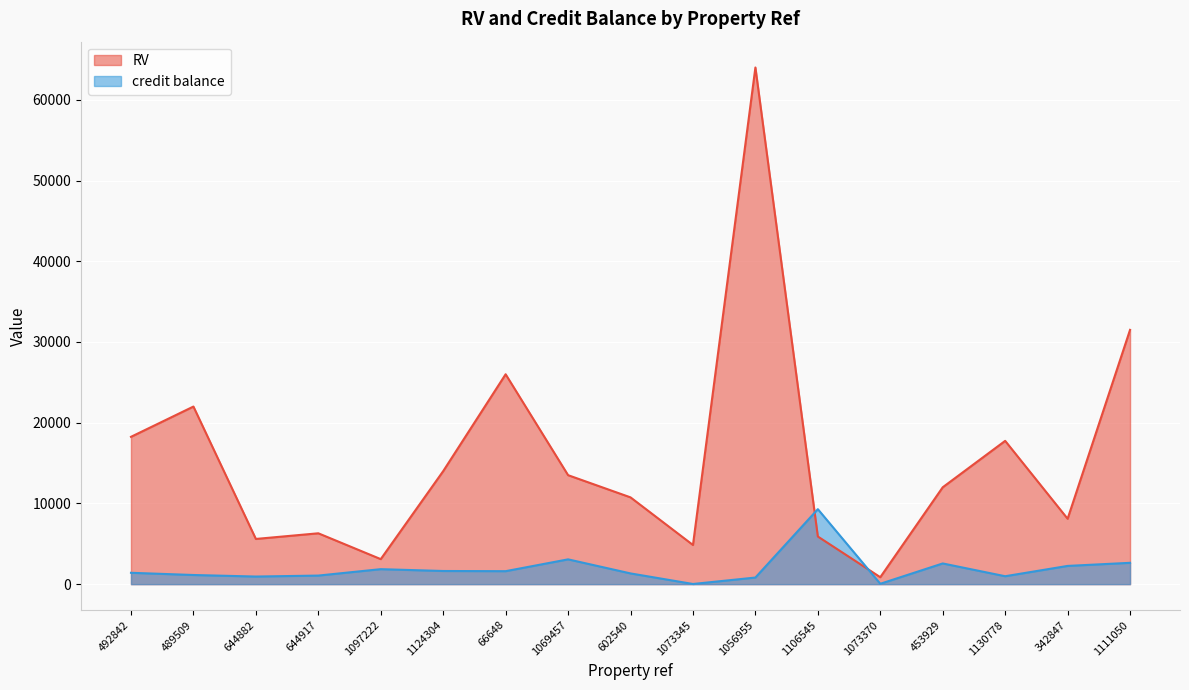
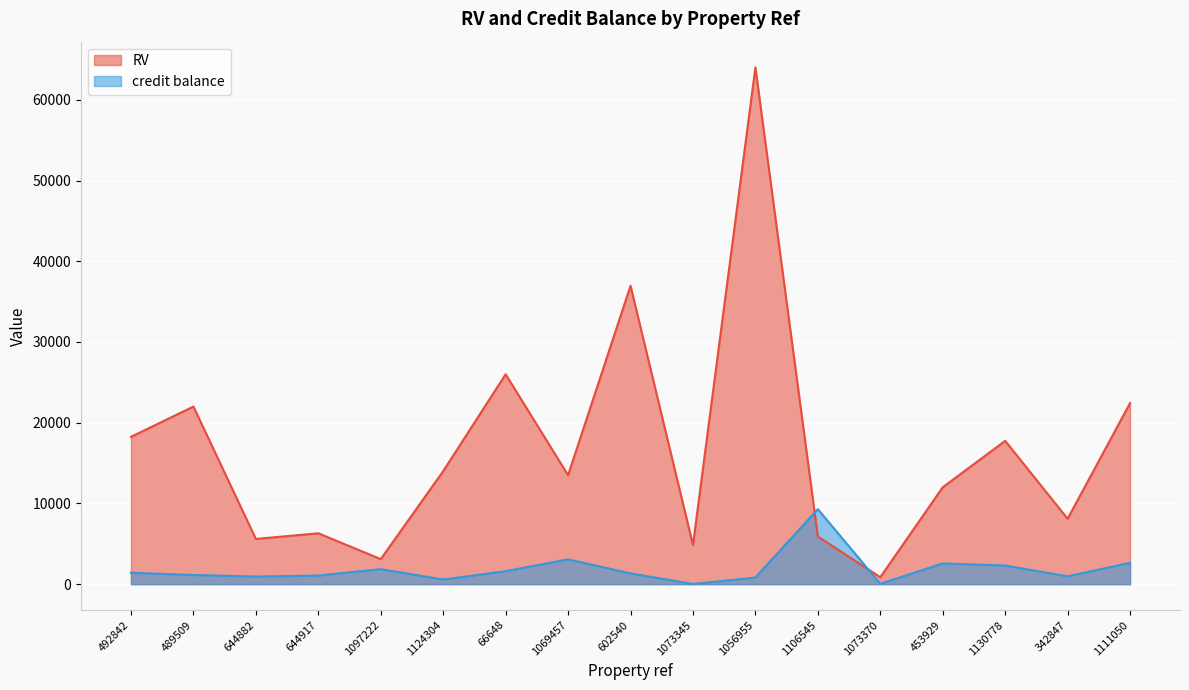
  {
    "RV": {
      "492842": 18000,
      "489509": 22000,
      "644882": 6000,
      "644917": 6000,
      "1097222": 3000,
      "1124304": 14000,
      "66648": 26000,
      "1069457": 14000,
-     "602540": 11000,
+     "602540": 37000,
      "1073345": 5000,
      "1056955": 64000,
      "1106545": 6000,
      "1073370": 1000,
      "453929": 12000,
      "1130778": 18000,
      "342847": 8000,
-     "1111050": 32000
+     "1111050": 22000
    },
    "credit balance": {
      "492842": 1000,
      "489509": 1000,
      "644882": 1000,
      "644917": 1000,
      "1097222": 2000,
-     "1124304": 2000,
+     "1124304": 1000,
      "66648": 2000,
      "1069457": 3000,
      "602540": 1000,
      "1073345": 0,
      "1056955": 1000,
      "1106545": 9000,
      "1073370": 0,
      "453929": 3000,
-     "1130778": 1000,
-     "342847": 2000,
+     "1130778": 2000,
+     "342847": 1000,
      "1111050": 3000
    }
  }
